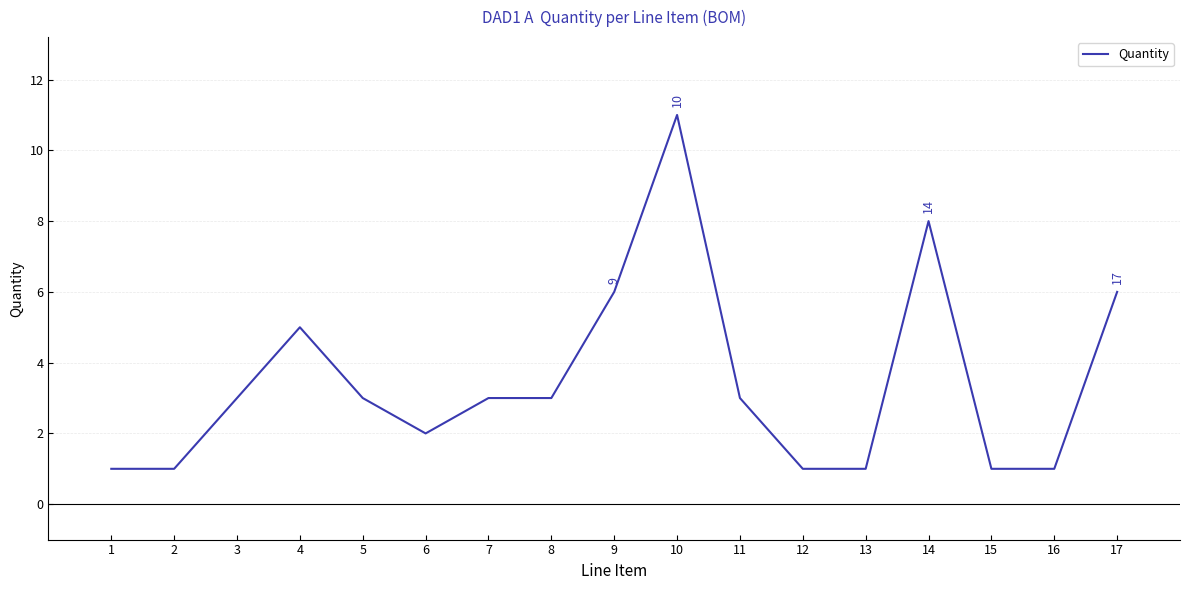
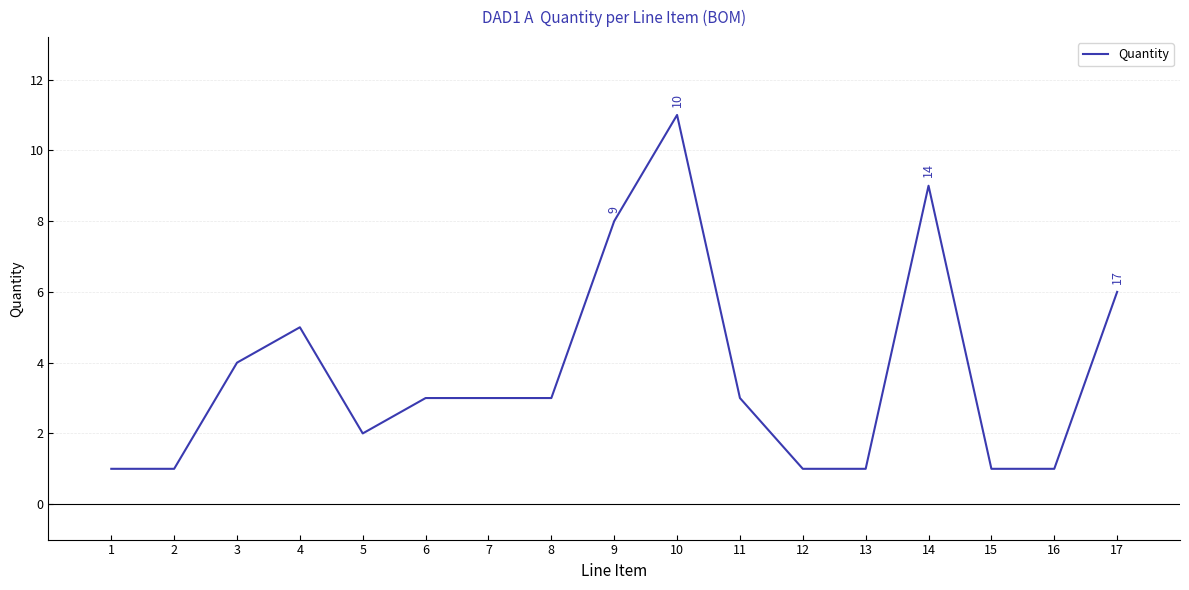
  {
    "1": 1,
    "2": 1,
-   "3": 3,
+   "3": 4,
    "4": 5,
-   "5": 3,
-   "6": 2,
+   "5": 2,
+   "6": 3,
    "7": 3,
    "8": 3,
-   "9": 6,
+   "9": 8,
    "11": 3,
    "12": 1,
    "13": 1,
-   "14": 8,
+   "14": 9,
    "15": 1,
    "16": 1
  }
